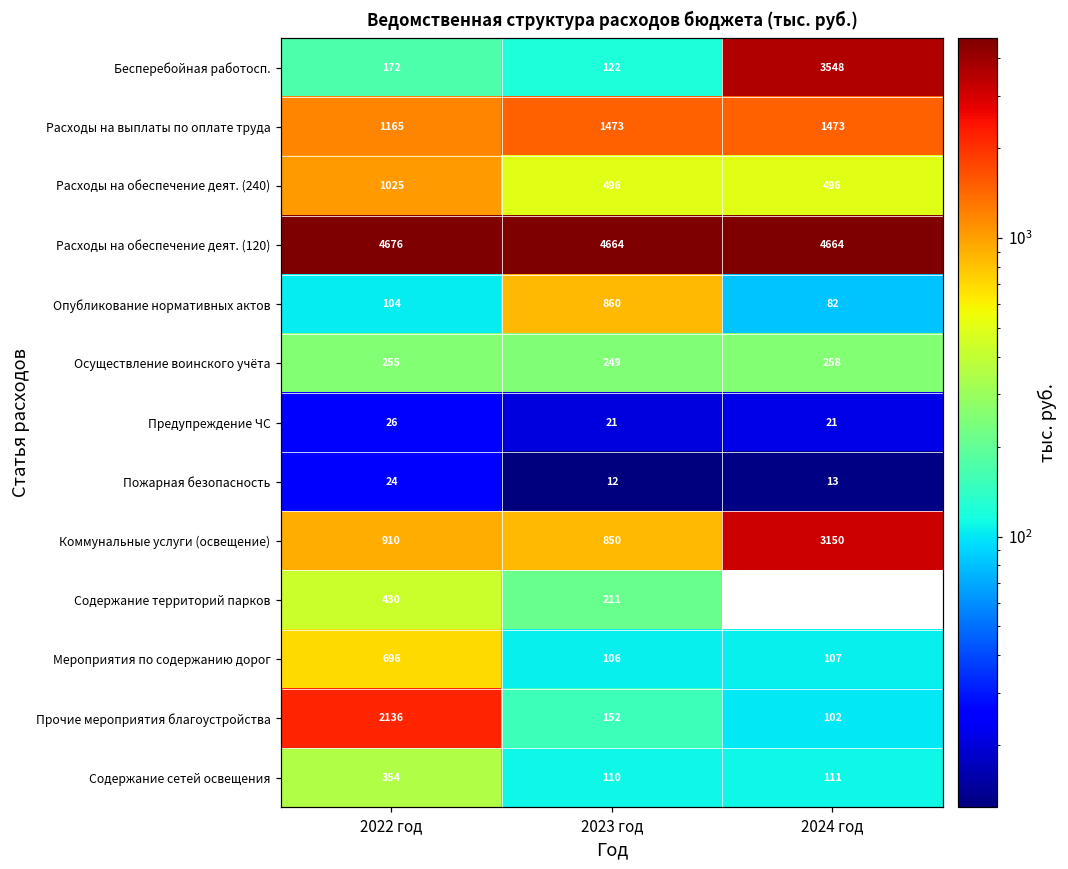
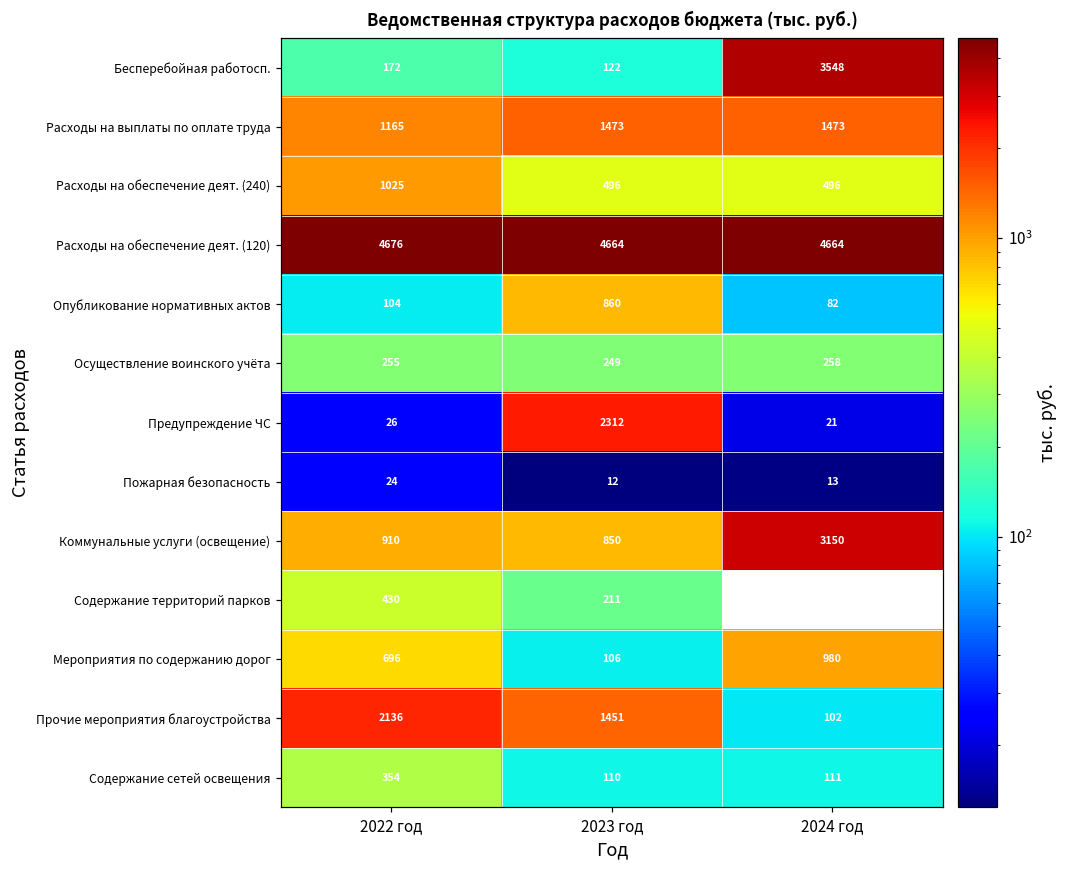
  {
    "Бесперебойная работосп.": {
      "2022 год": 172,
      "2023 год": 122,
      "2024 год": 3548
    },
    "Расходы на выплаты по оплате труда": {
      "2022 год": 1165,
      "2023 год": 1473,
      "2024 год": 1473
    },
    "Расходы на обеспечение деят. (240)": {
      "2022 год": 1025,
      "2023 год": 496,
      "2024 год": 496
    },
    "Расходы на обеспечение деят. (120)": {
      "2022 год": 4676,
      "2023 год": 4664,
      "2024 год": 4664
    },
    "Опубликование нормативных актов": {
      "2022 год": 104,
      "2023 год": 860,
      "2024 год": 82
    },
    "Осуществление воинского учёта": {
      "2022 год": 255,
      "2023 год": 249,
      "2024 год": 258
    },
    "Предупреждение ЧС": {
      "2022 год": 26,
-     "2023 год": 21,
+     "2023 год": 2312,
      "2024 год": 21
    },
    "Пожарная безопасность": {
      "2022 год": 24,
      "2023 год": 12,
      "2024 год": 13
    },
    "Коммунальные услуги (освещение)": {
      "2022 год": 910,
      "2023 год": 850,
      "2024 год": 3150
    },
    "Содержание территорий парков": {
      "2022 год": 430,
      "2023 год": 211
    },
    "Мероприятия по содержанию дорог": {
      "2022 год": 696,
      "2023 год": 106,
-     "2024 год": 107
+     "2024 год": 980
    },
    "Прочие мероприятия благоустройства": {
      "2022 год": 2136,
-     "2023 год": 152,
+     "2023 год": 1451,
      "2024 год": 102
    },
    "Содержание сетей освещения": {
      "2022 год": 354,
      "2023 год": 110,
      "2024 год": 111
    }
  }
